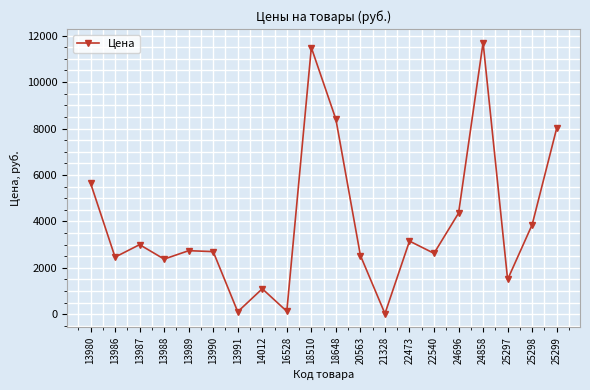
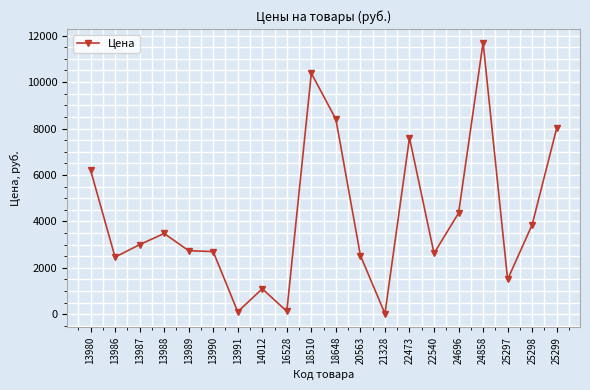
  {
-   "13980": 5700,
+   "13980": 6200,
    "13986": 2500,
    "13987": 3000,
-   "13988": 2400,
+   "13988": 3500,
    "13989": 2700,
    "13990": 2700,
    "13991": 100,
    "14012": 1100,
    "16528": 100,
-   "18510": 11500,
+   "18510": 10400,
    "18648": 8400,
    "20563": 2500,
    "21328": 0,
-   "22473": 3200,
+   "22473": 7600,
    "22540": 2600,
    "24696": 4400,
    "24858": 11700,
    "25297": 1500,
    "25298": 3900,
    "25299": 8000
  }
